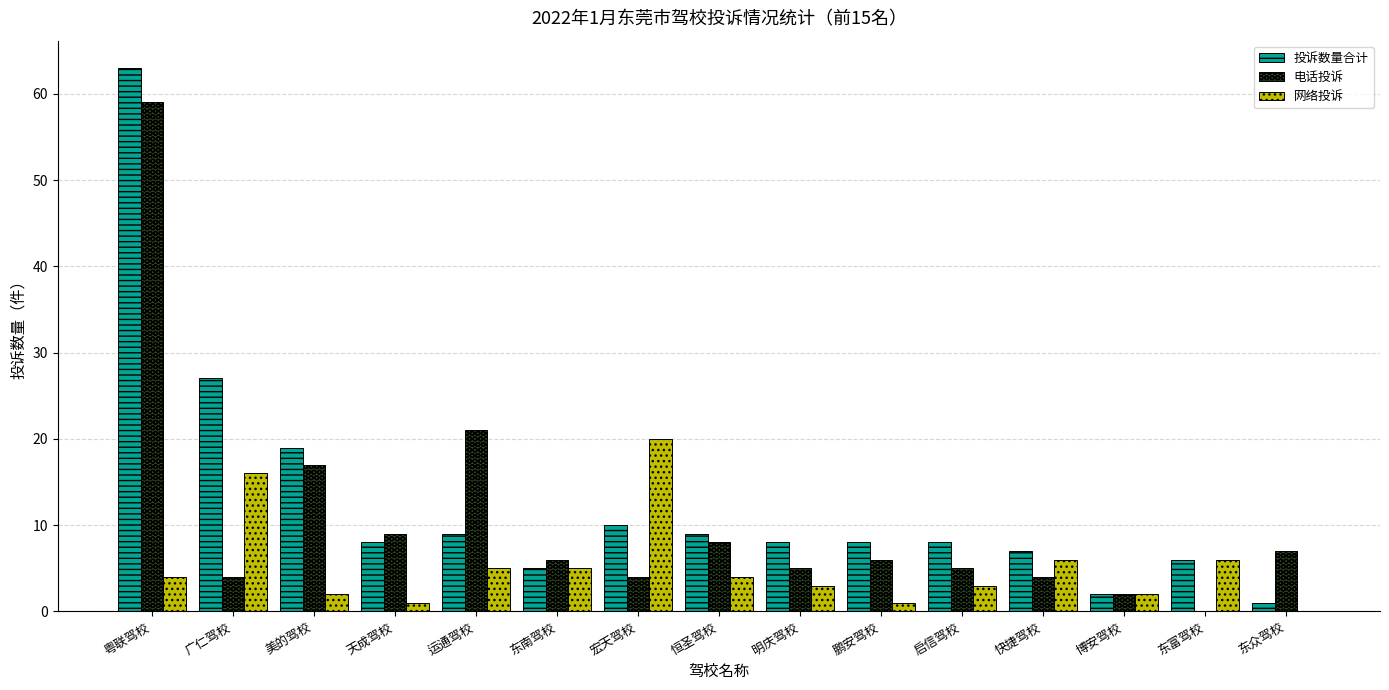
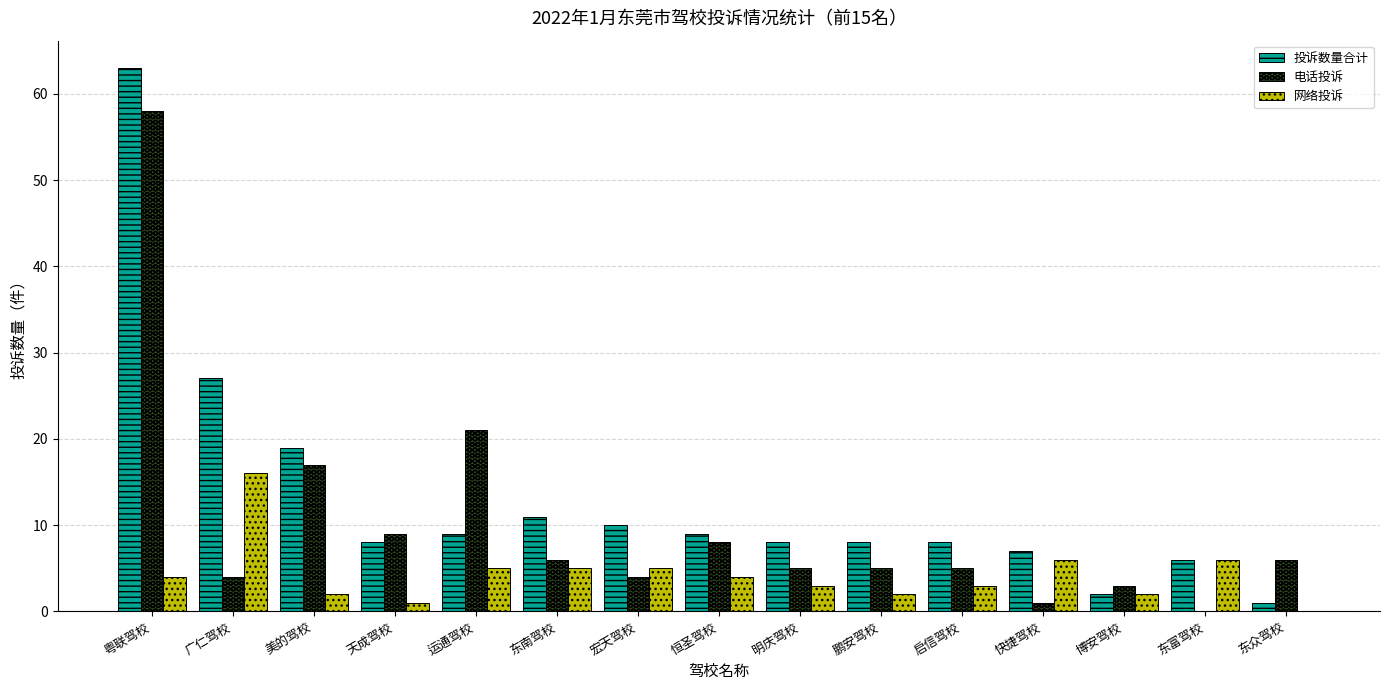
  {
    "投诉数量合计": {
      "粤联驾校": 63,
      "广仁驾校": 27,
      "美的驾校": 19,
      "天成驾校": 8,
      "运通驾校": 9,
-     "东南驾校": 5,
+     "东南驾校": 11,
      "宏天驾校": 10,
      "恒圣驾校": 9,
      "明庆驾校": 8,
      "鹏安驾校": 8,
      "启信驾校": 8,
      "快捷驾校": 7,
      "博安驾校": 2,
      "东富驾校": 6,
      "东众驾校": 1
    },
    "电话投诉": {
-     "粤联驾校": 59,
+     "粤联驾校": 58,
      "广仁驾校": 4,
      "美的驾校": 17,
      "天成驾校": 9,
      "运通驾校": 21,
      "东南驾校": 6,
      "宏天驾校": 4,
      "恒圣驾校": 8,
      "明庆驾校": 5,
-     "鹏安驾校": 6,
+     "鹏安驾校": 5,
      "启信驾校": 5,
-     "快捷驾校": 4,
-     "博安驾校": 2,
+     "快捷驾校": 1,
+     "博安驾校": 3,
      "东富驾校": 0,
-     "东众驾校": 7
+     "东众驾校": 6
    },
    "网络投诉": {
      "粤联驾校": 4,
      "广仁驾校": 16,
      "美的驾校": 2,
      "天成驾校": 1,
      "运通驾校": 5,
      "东南驾校": 5,
-     "宏天驾校": 20,
+     "宏天驾校": 5,
      "恒圣驾校": 4,
      "明庆驾校": 3,
-     "鹏安驾校": 1,
+     "鹏安驾校": 2,
      "启信驾校": 3,
      "快捷驾校": 6,
      "博安驾校": 2,
      "东富驾校": 6,
      "东众驾校": 0
    }
  }
